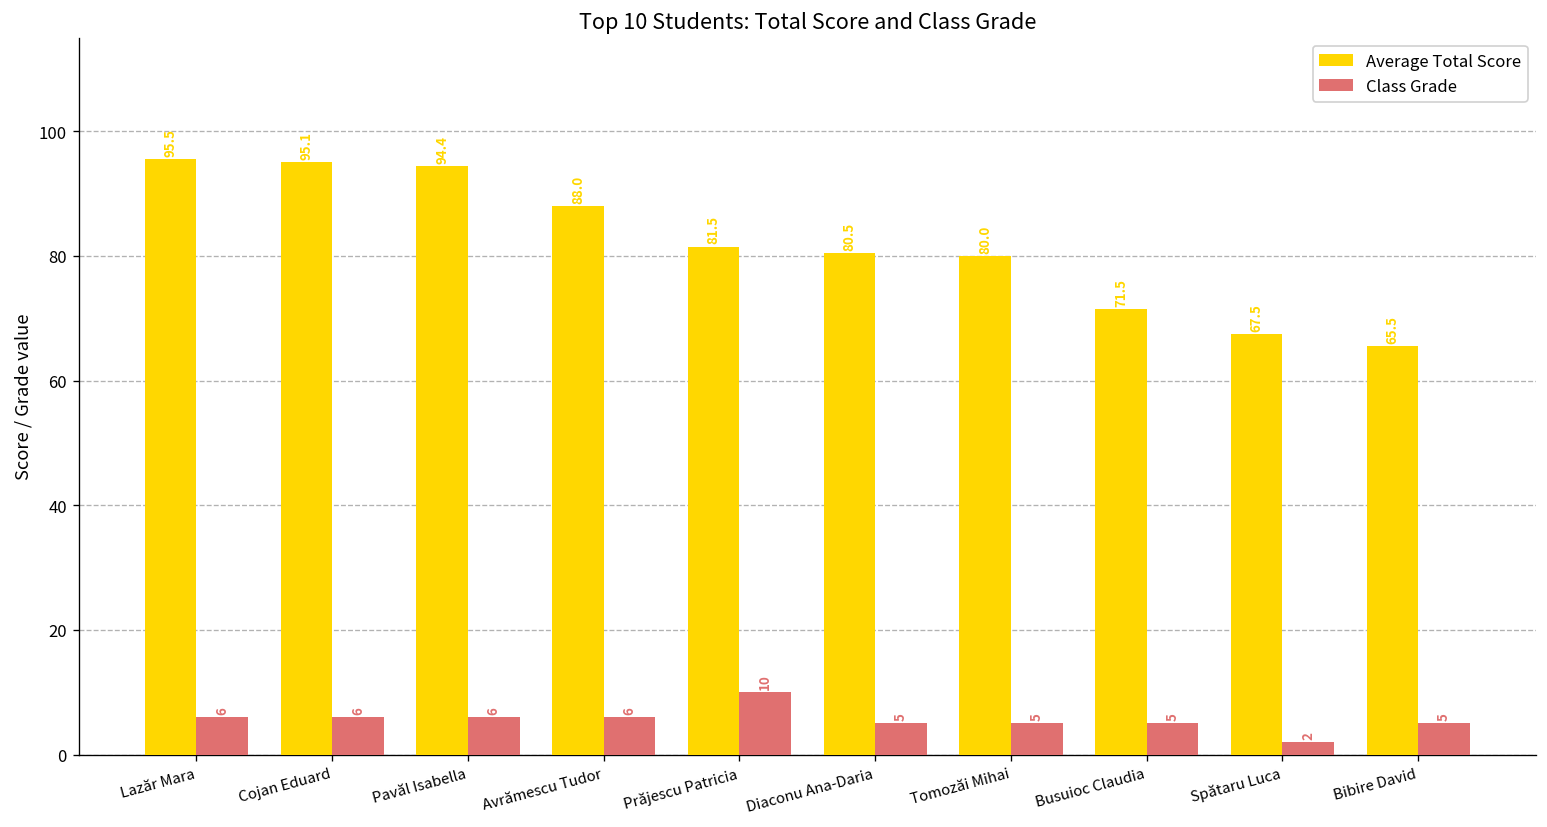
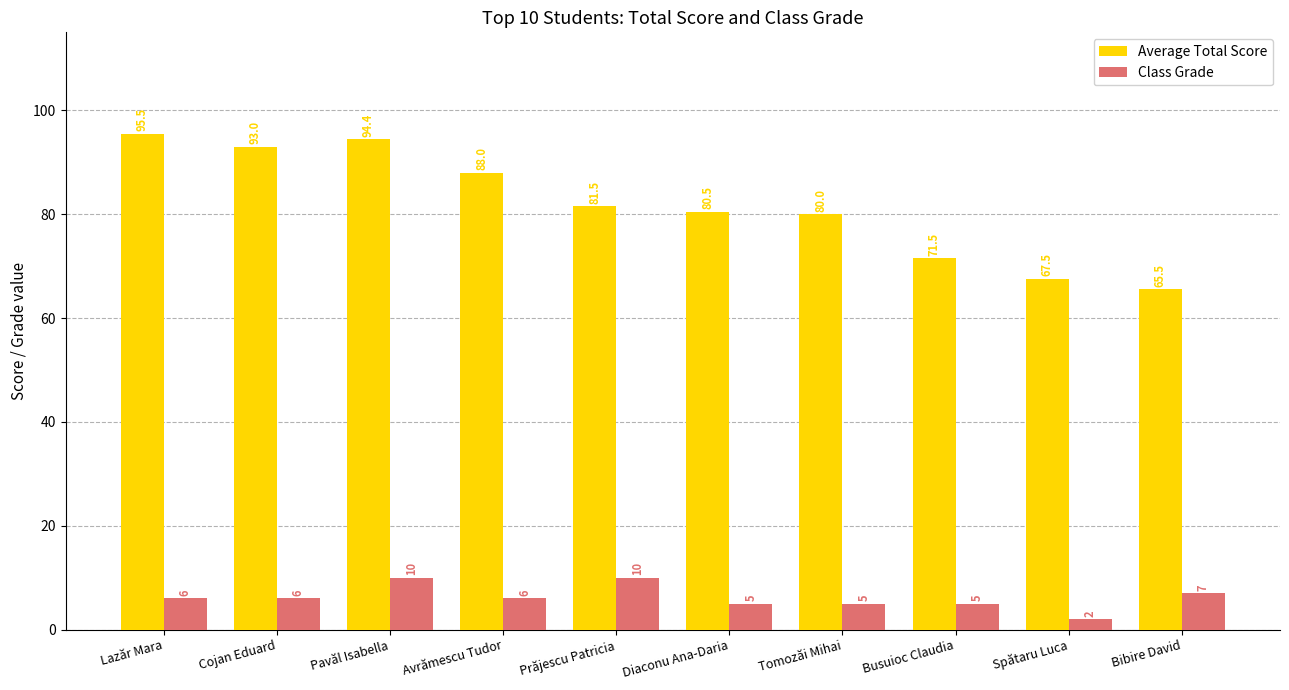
  {
    "Average Total Score": {
      "Lazăr Mara": 95.5,
-     "Cojan Eduard": 95.1,
+     "Cojan Eduard": 93.0,
      "Pavăl Isabella": 94.4,
      "Avrămescu Tudor": 88.0,
      "Prăjescu Patricia": 81.5,
      "Diaconu Ana-Daria": 80.5,
      "Tomozăi Mihai": 80.0,
      "Busuioc Claudia": 71.5,
      "Spătaru Luca": 67.5,
      "Bibire David": 65.5
    },
    "Class Grade": {
      "Lazăr Mara": 6,
      "Cojan Eduard": 6,
-     "Pavăl Isabella": 6,
+     "Pavăl Isabella": 10,
      "Avrămescu Tudor": 6,
      "Prăjescu Patricia": 10,
      "Diaconu Ana-Daria": 5,
      "Tomozăi Mihai": 5,
      "Busuioc Claudia": 5,
      "Spătaru Luca": 2,
-     "Bibire David": 5
+     "Bibire David": 7
    }
  }
